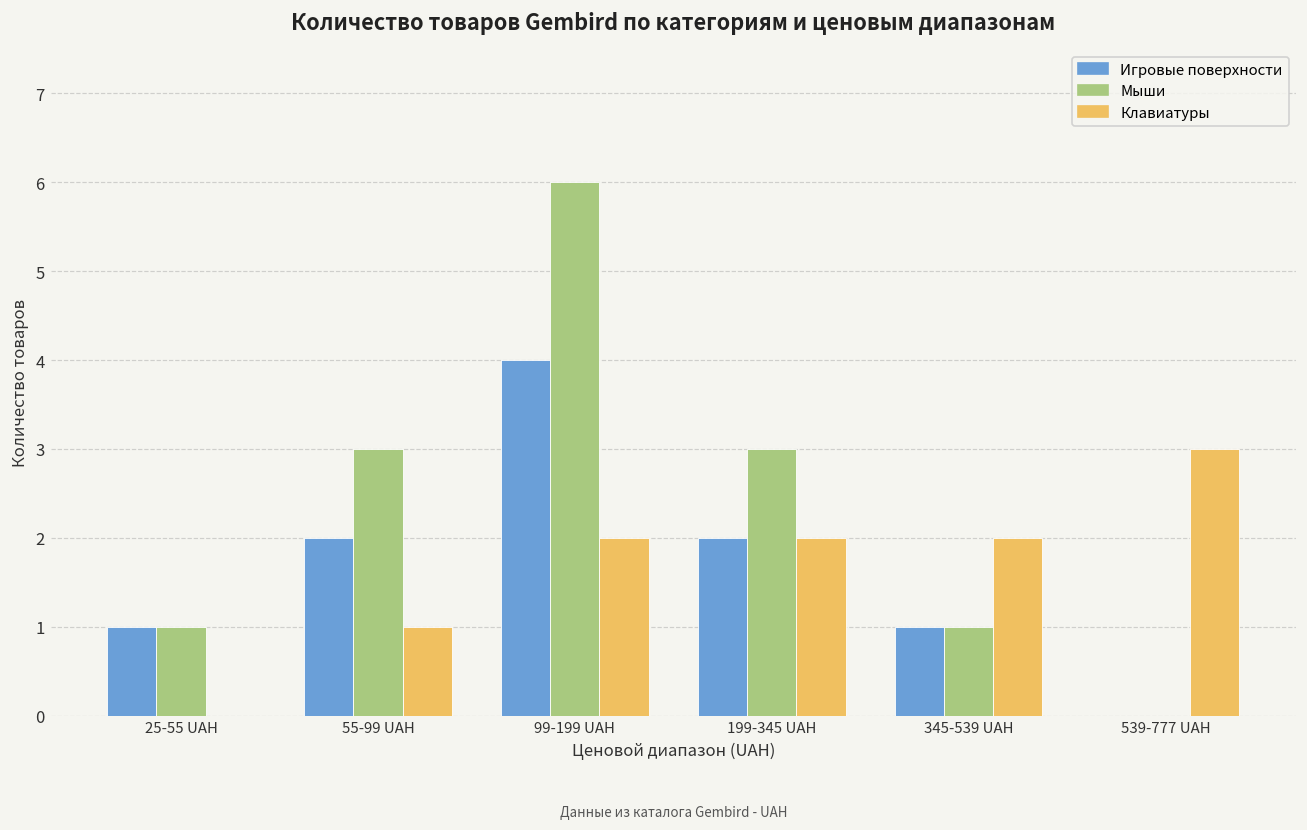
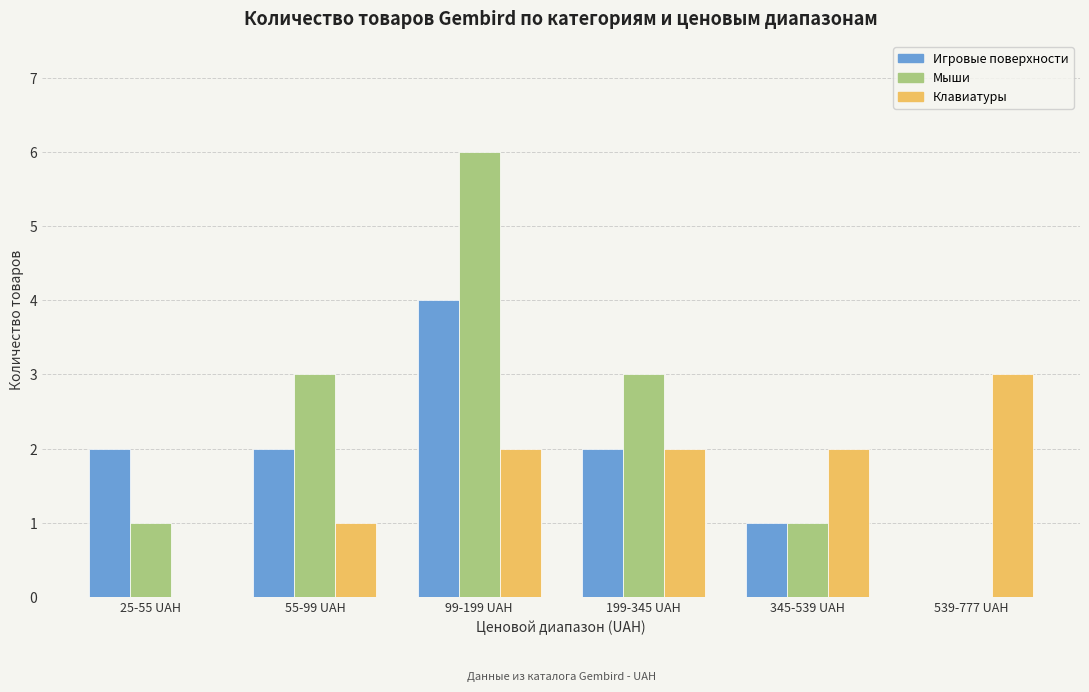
  {
    "Игровые поверхности": {
-     "25-55 UAH": 1,
+     "25-55 UAH": 2,
      "55-99 UAH": 2,
      "99-199 UAH": 4,
      "199-345 UAH": 2,
      "345-539 UAH": 1,
      "539-777 UAH": 0
    },
    "Мыши": {
      "25-55 UAH": 1,
      "55-99 UAH": 3,
      "99-199 UAH": 6,
      "199-345 UAH": 3,
      "345-539 UAH": 1,
      "539-777 UAH": 0
    },
    "Клавиатуры": {
      "25-55 UAH": 0,
      "55-99 UAH": 1,
      "99-199 UAH": 2,
      "199-345 UAH": 2,
      "345-539 UAH": 2,
      "539-777 UAH": 3
    }
  }
